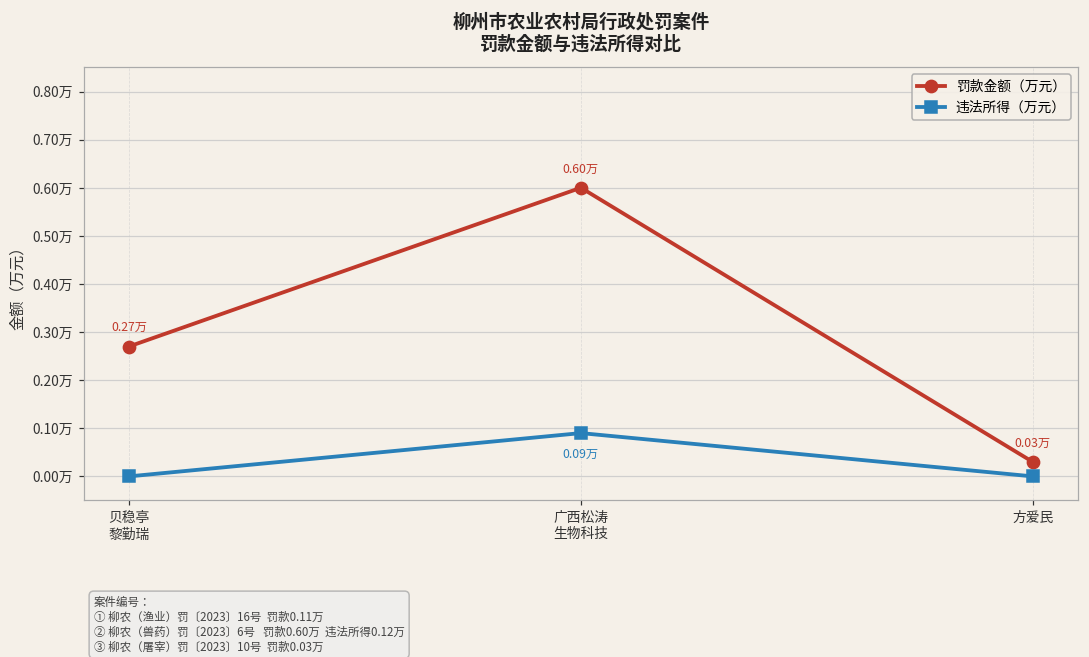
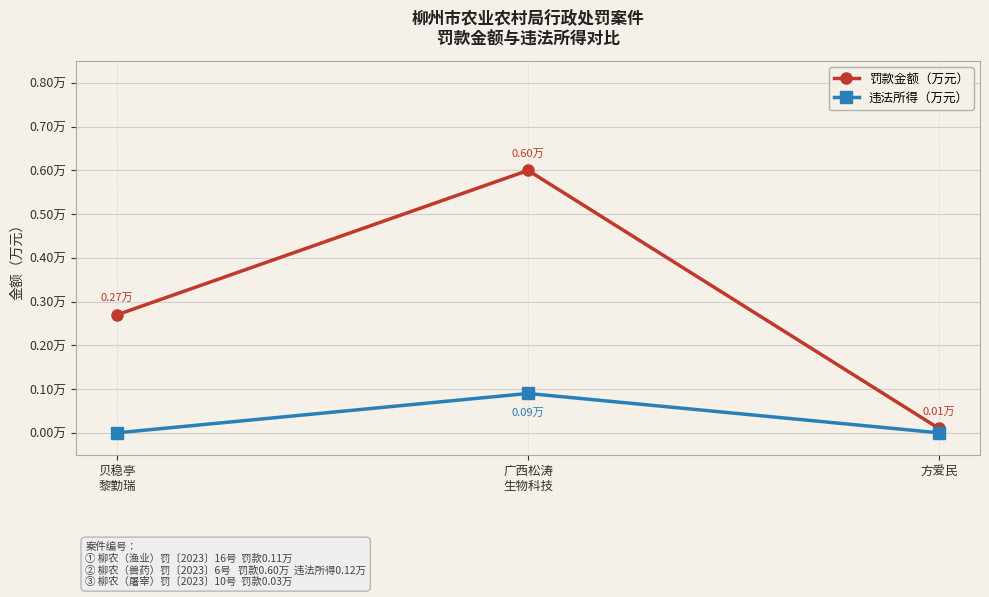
  {
    "罚款金额（万元）": {
      "贝稳亭 黎勤瑞": "0.27万",
      "广西松涛 生物科技": "0.60万",
-     "方爱民": "0.03万"
+     "方爱民": "0.01万"
    },
    "违法所得（万元）": {
      "广西松涛 生物科技": "0.09万"
    }
  }
